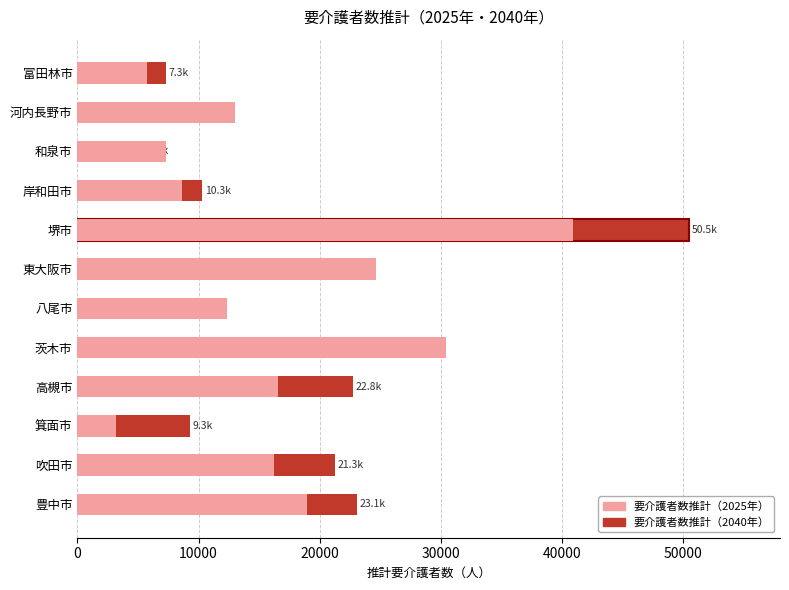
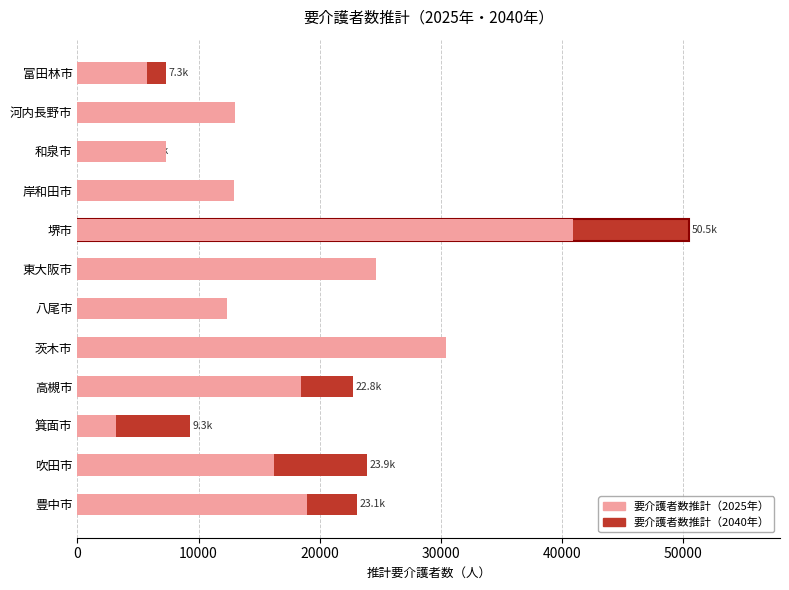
  {
    "要介護者数推計（2040年）": {
      "富田林市": "7.3k",
      "堺市": "50.5k",
      "高槻市": "22.8k",
      "箕面市": "9.3k",
-     "吹田市": "21.3k",
+     "吹田市": "23.9k",
      "豊中市": "23.1k"
    },
    "要介護者数推計（2025年）": {
      "河内長野市": "13000",
-     "岸和田市": "8700",
+     "岸和田市": "13000",
      "東大阪市": "24600",
      "八尾市": "12300",
      "茨木市": "30400",
-     "高槻市": "16500"
+     "高槻市": "18400"
    }
  }
